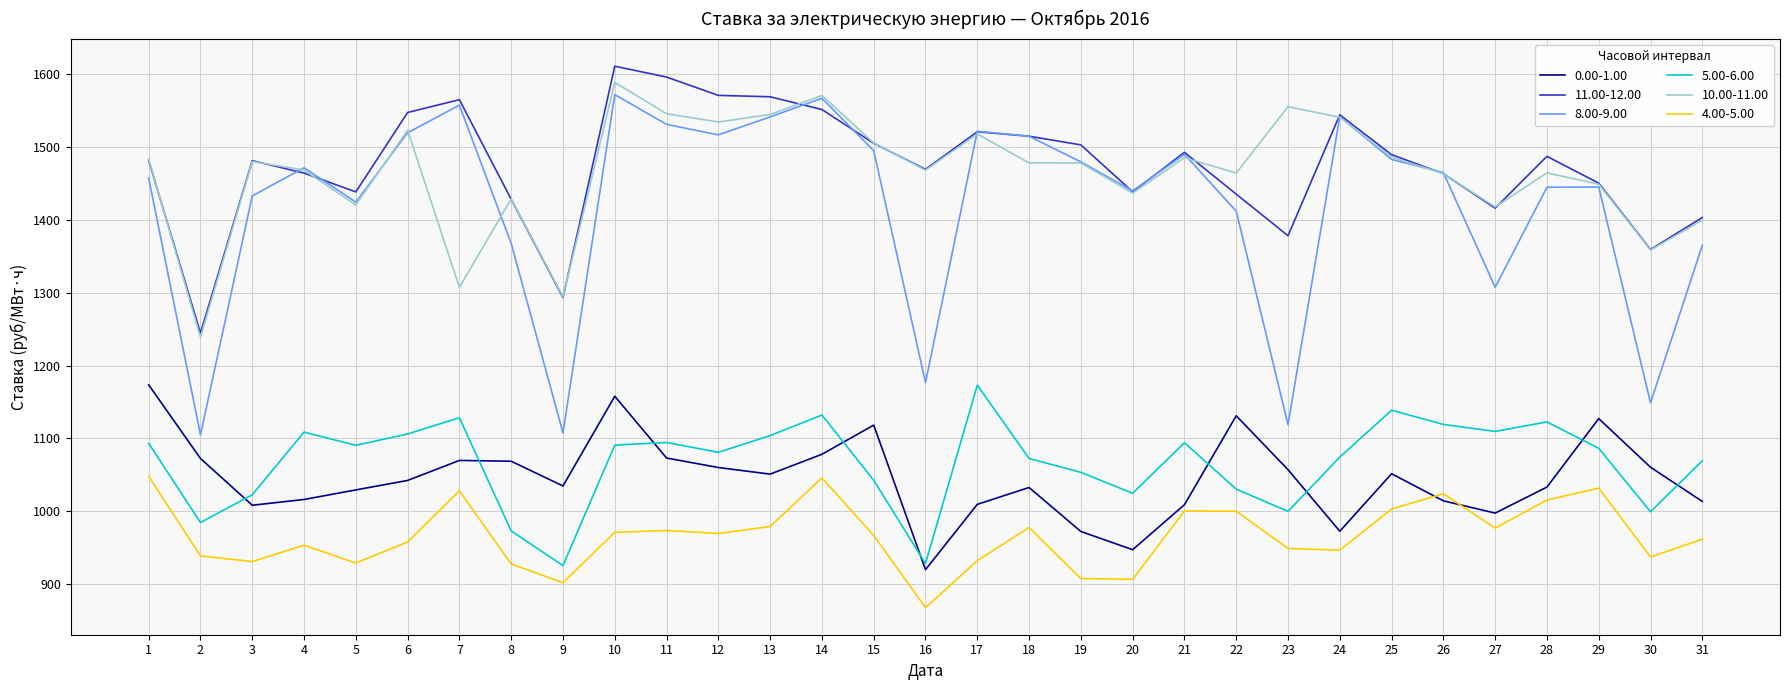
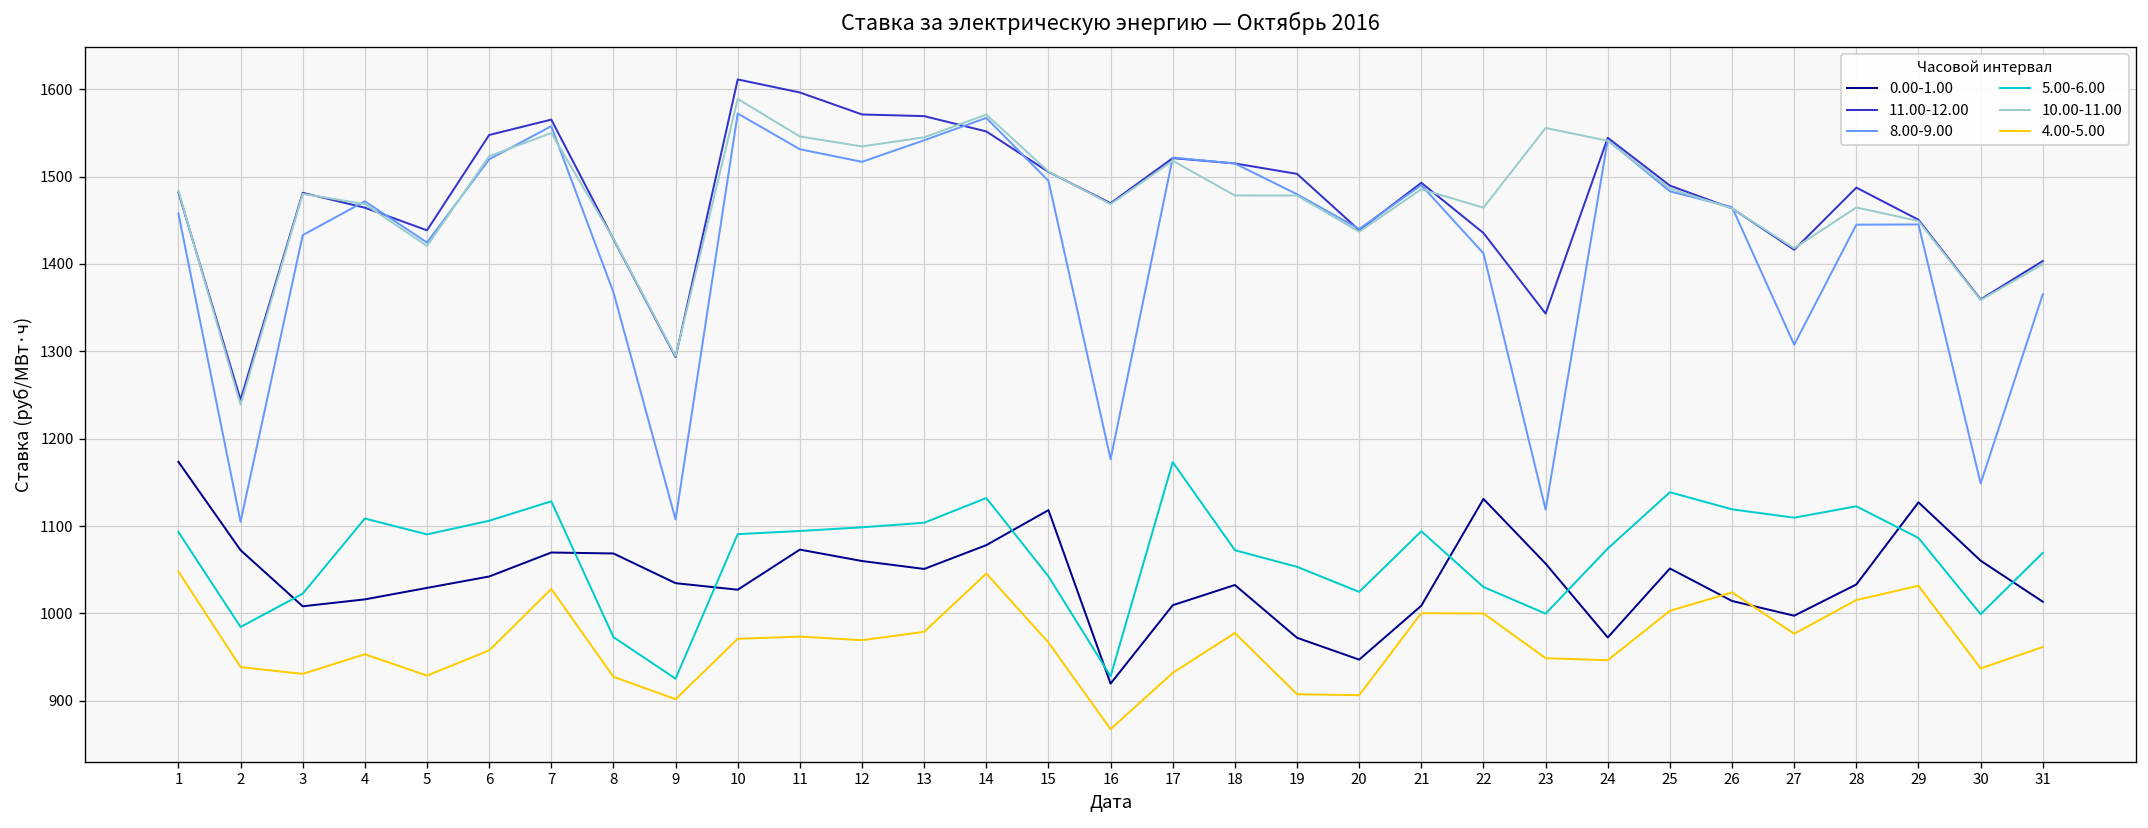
  {
    "0.00-1.00": {
      "1": 1170,
      "2": 1070,
      "3": 1010,
      "4": 1020,
      "5": 1030,
      "6": 1040,
      "7": 1070,
      "8": 1070,
      "9": 1030,
-     "10": 1160,
+     "10": 1030,
      "11": 1070,
      "12": 1060,
      "13": 1050,
      "14": 1080,
      "15": 1120,
      "16": 920,
      "17": 1010,
      "18": 1030,
      "19": 970,
      "20": 950,
      "21": 1010,
      "22": 1130,
      "23": 1060,
      "24": 970,
      "25": 1050,
      "26": 1010,
      "27": 1000,
      "28": 1030,
      "29": 1130,
      "30": 1060,
      "31": 1010
    },
    "11.00-12.00": {
      "2": 1240,
      "4": 1460,
      "5": 1440,
      "6": 1550,
      "7": 1570,
      "10": 1610,
      "11": 1600,
      "12": 1570,
      "13": 1570,
      "14": 1550,
      "19": 1500,
      "22": 1440,
-     "23": 1380,
+     "23": 1340,
      "28": 1490,
      "31": 1400
    },
    "8.00-9.00": {
      "1": 1460,
      "2": 1100,
      "3": 1430,
      "5": 1420,
      "6": 1520,
      "7": 1560,
      "8": 1370,
      "9": 1110,
      "10": 1570,
      "11": 1530,
      "12": 1520,
      "14": 1570,
      "15": 1500,
      "16": 1180,
      "22": 1410,
      "23": 1120,
      "27": 1310,
      "28": 1450,
      "29": 1450,
      "30": 1150,
      "31": 1370
    },
    "5.00-6.00": {
      "1": 1090,
      "2": 980,
      "3": 1020,
      "4": 1110,
      "5": 1090,
      "6": 1110,
      "7": 1130,
      "8": 970,
      "9": 930,
      "10": 1090,
      "11": 1090,
-     "12": 1080,
+     "12": 1100,
      "13": 1100,
      "14": 1130,
      "15": 1040,
      "16": 930,
      "17": 1170,
      "18": 1070,
      "19": 1050,
      "20": 1020,
      "21": 1090,
      "22": 1030,
      "23": 1000,
      "24": 1070,
      "25": 1140,
      "26": 1120,
      "27": 1110,
      "28": 1120,
      "29": 1090,
      "30": 1000,
      "31": 1070
    },
    "10.00-11.00": {
      "2": 1240,
      "5": 1420,
      "6": 1520,
-     "7": 1310,
+     "7": 1550,
      "10": 1590,
      "11": 1550,
      "12": 1530,
      "14": 1570,
      "18": 1480,
      "21": 1490,
      "22": 1460,
      "23": 1560,
      "28": 1460,
      "31": 1400
    },
    "4.00-5.00": {
      "1": 1050,
      "2": 940,
      "3": 930,
      "4": 950,
      "5": 930,
      "6": 960,
      "7": 1030,
      "8": 930,
      "9": 900,
      "10": 970,
      "11": 970,
      "12": 970,
      "13": 980,
      "14": 1050,
      "15": 970,
      "16": 870,
      "17": 930,
      "18": 980,
      "19": 910,
      "20": 910,
      "21": 1000,
      "22": 1000,
      "23": 950,
      "24": 950,
      "25": 1000,
      "26": 1020,
      "27": 980,
      "28": 1020,
      "29": 1030,
      "30": 940,
      "31": 960
    }
  }
